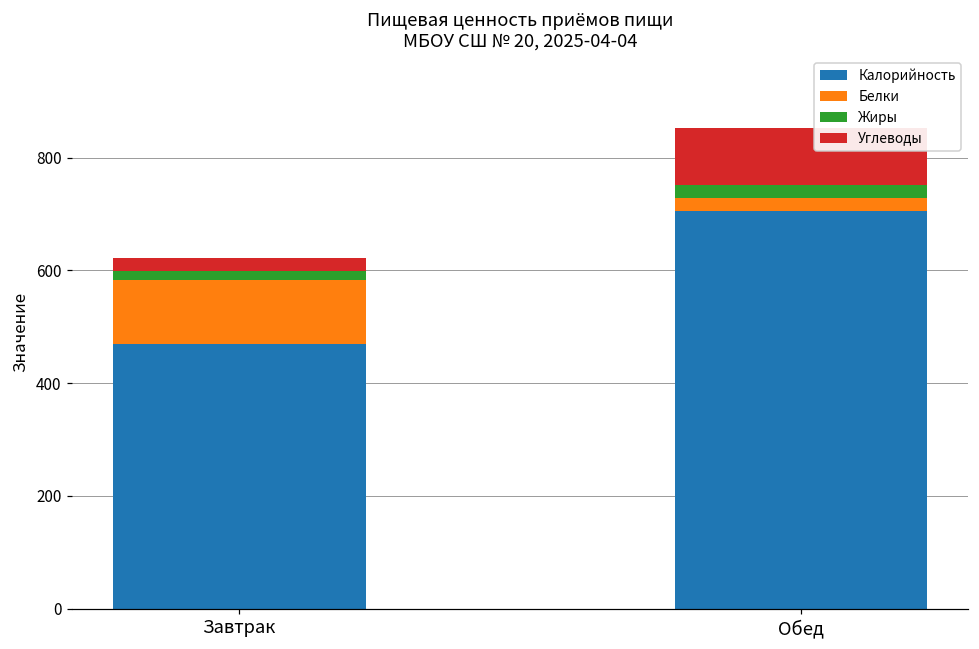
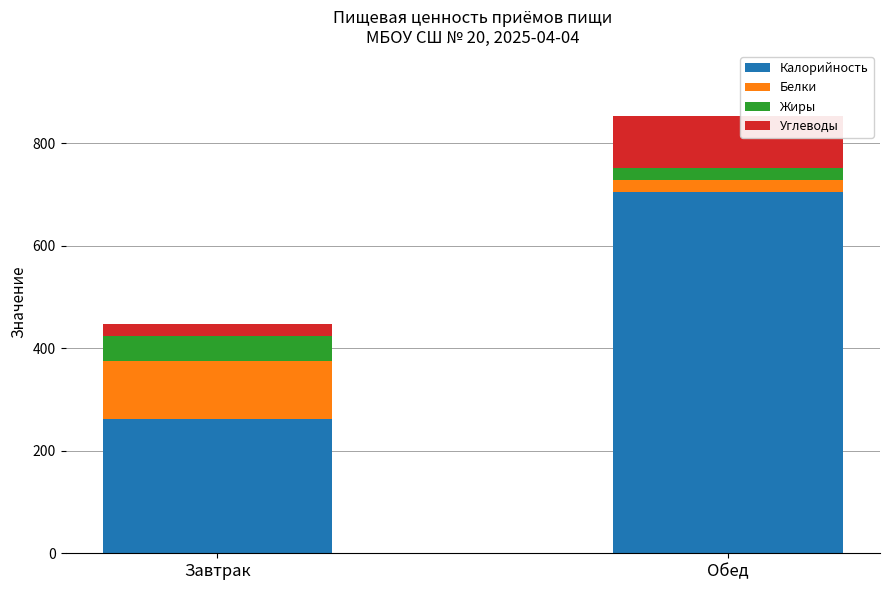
  {
    "Калорийность": {
-     "Завтрак": 470,
+     "Завтрак": 260,
      "Обед": 710
    },
    "Белки": {
      "Завтрак": 110,
      "Обед": 20
    },
    "Жиры": {
-     "Завтрак": 20,
+     "Завтрак": 50,
      "Обед": 20
    },
    "Углеводы": {
      "Завтрак": 20,
      "Обед": 100
    }
  }
